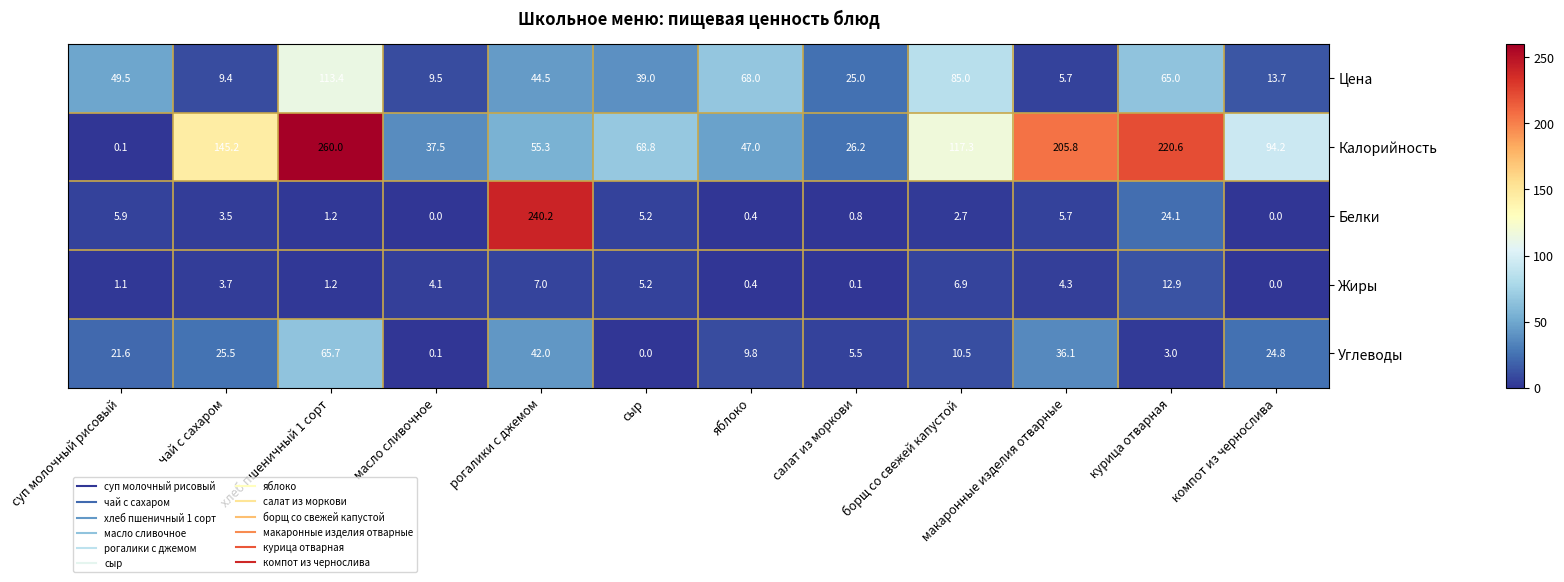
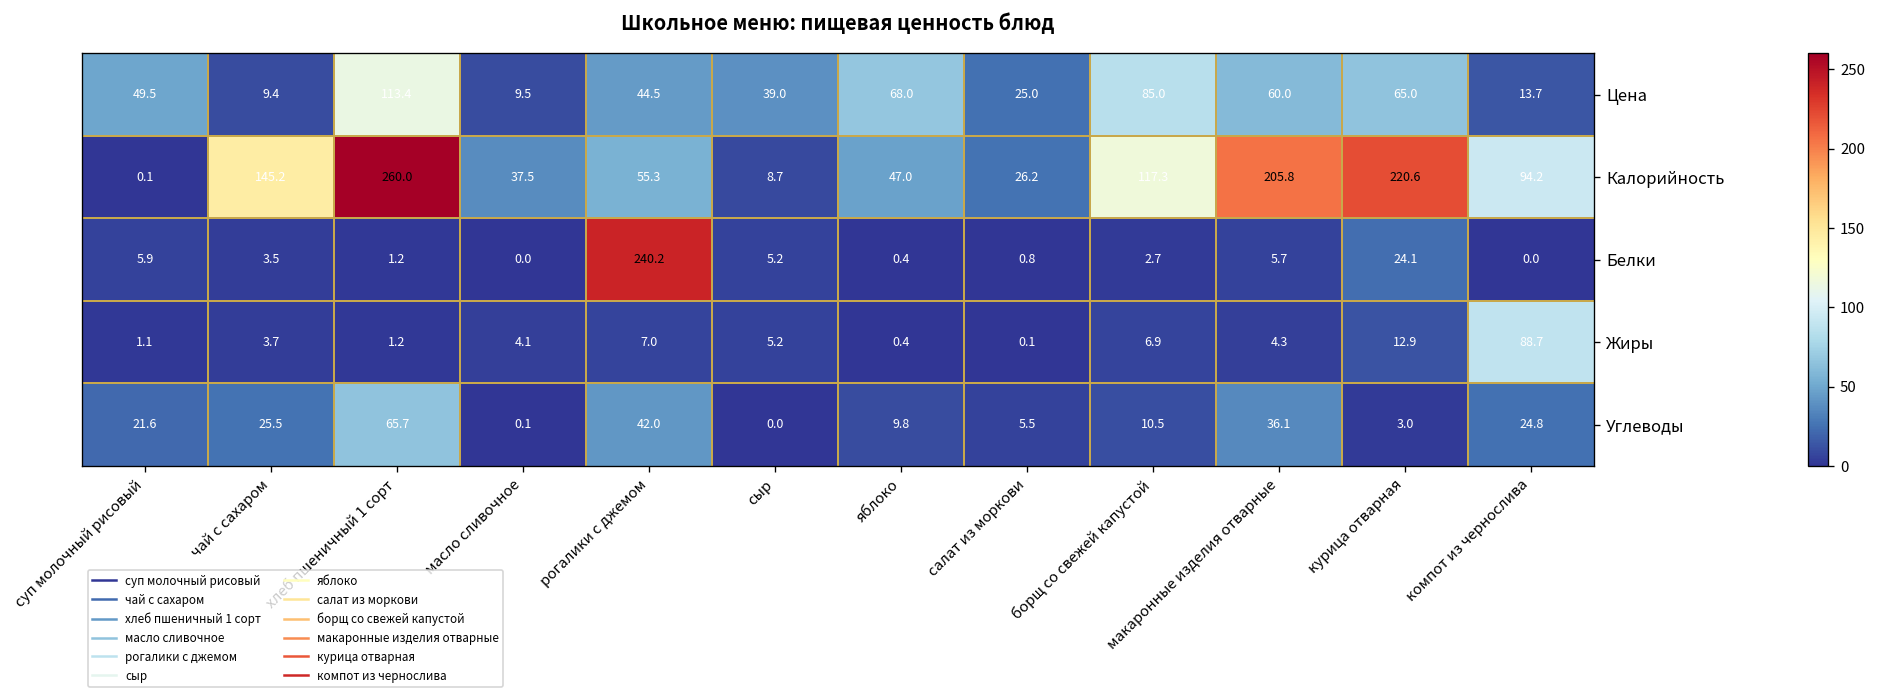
  {
    "Цена": {
      "суп молочный рисовый": 49.5,
      "чай с сахаром": 9.4,
      "масло сливочное": 9.5,
      "рогалики с джемом": 44.5,
      "сыр": 39.0,
      "яблоко": 68.0,
      "салат из моркови": 25.0,
      "борщ со свежей капустой": 85.0,
-     "макаронные изделия отварные": 5.7,
+     "макаронные изделия отварные": 60.0,
      "курица отварная": 65.0,
      "компот из чернослива": 13.7
    },
    "Калорийность": {
      "суп молочный рисовый": 0.1,
      "чай с сахаром": 145.2,
      "хлеб пшеничный 1 сорт": 260.0,
      "масло сливочное": 37.5,
      "рогалики с джемом": 55.3,
-     "сыр": 68.8,
+     "сыр": 8.7,
      "яблоко": 47.0,
      "салат из моркови": 26.2,
      "макаронные изделия отварные": 205.8,
      "курица отварная": 220.6,
      "компот из чернослива": 94.2
    },
    "Белки": {
      "суп молочный рисовый": 5.9,
      "чай с сахаром": 3.5,
      "хлеб пшеничный 1 сорт": 1.2,
      "масло сливочное": 0.0,
      "рогалики с джемом": 240.2,
      "сыр": 5.2,
      "яблоко": 0.4,
      "салат из моркови": 0.8,
      "борщ со свежей капустой": 2.7,
      "макаронные изделия отварные": 5.7,
      "курица отварная": 24.1,
      "компот из чернослива": 0.0
    },
    "Жиры": {
      "суп молочный рисовый": 1.1,
      "чай с сахаром": 3.7,
      "хлеб пшеничный 1 сорт": 1.2,
      "масло сливочное": 4.1,
      "рогалики с джемом": 7.0,
      "сыр": 5.2,
      "яблоко": 0.4,
      "салат из моркови": 0.1,
      "борщ со свежей капустой": 6.9,
      "макаронные изделия отварные": 4.3,
      "курица отварная": 12.9,
-     "компот из чернослива": 0.0
+     "компот из чернослива": 88.7
    },
    "Углеводы": {
      "суп молочный рисовый": 21.6,
      "чай с сахаром": 25.5,
      "хлеб пшеничный 1 сорт": 65.7,
      "масло сливочное": 0.1,
      "рогалики с джемом": 42.0,
      "сыр": 0.0,
      "яблоко": 9.8,
      "салат из моркови": 5.5,
      "борщ со свежей капустой": 10.5,
      "макаронные изделия отварные": 36.1,
      "курица отварная": 3.0,
      "компот из чернослива": 24.8
    }
  }
